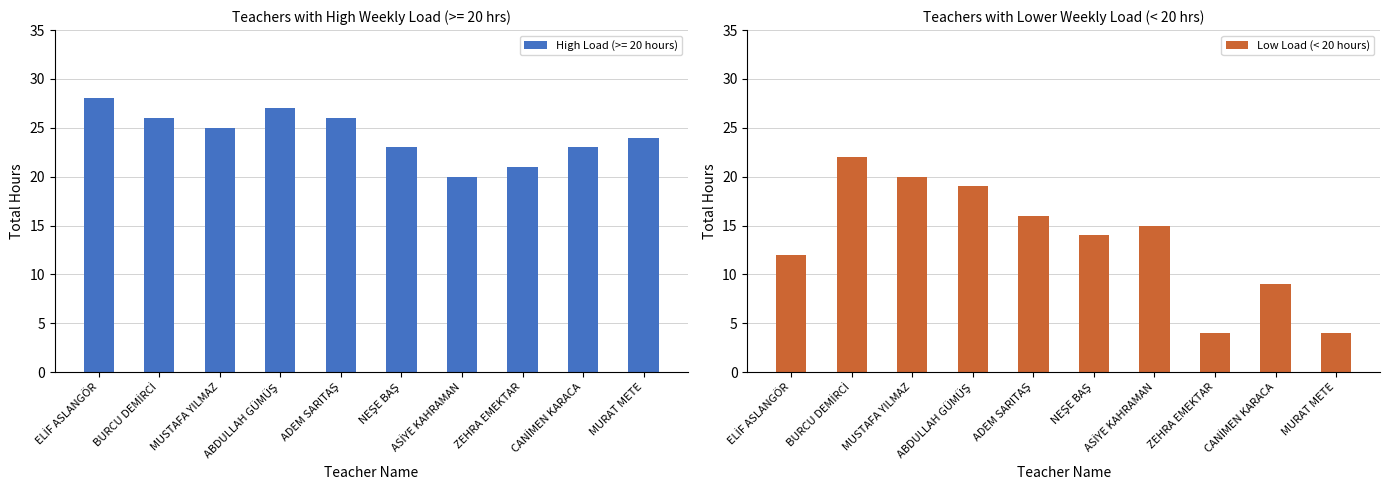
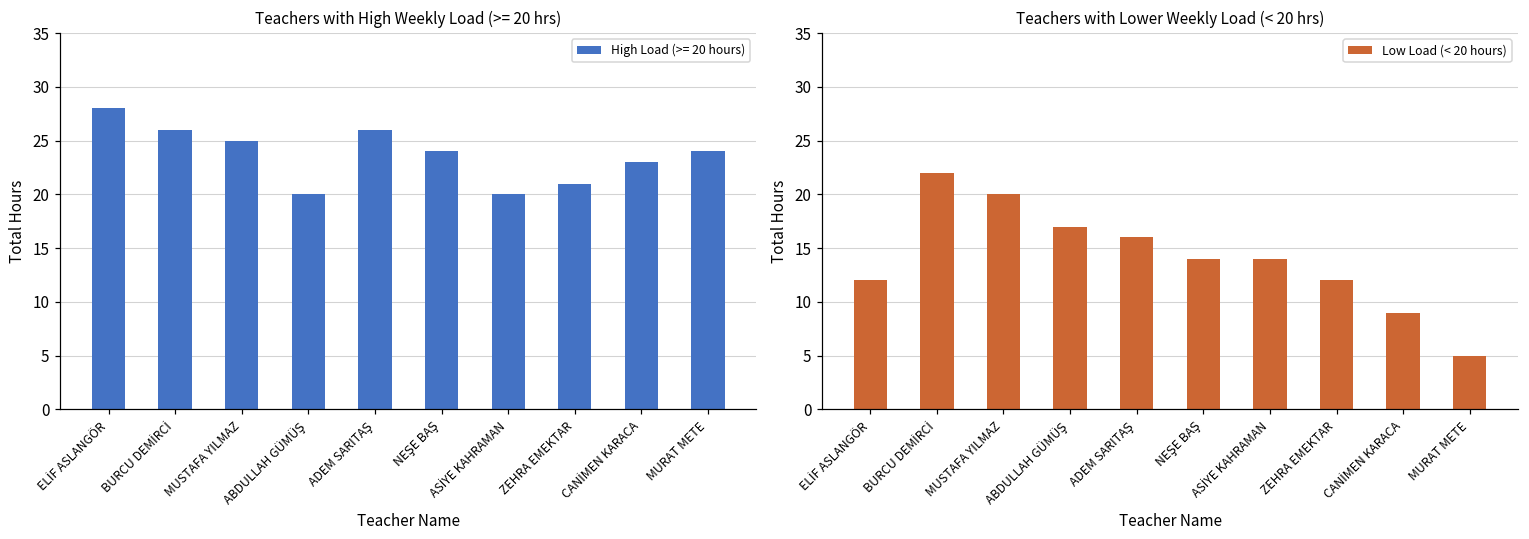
  {
    "Teachers with High Weekly Load (>= 20 hrs)": {
      "ELİF ASLANGÖR": 28,
      "BURCU DEMİRCİ": 26,
      "MUSTAFA YILMAZ": 25,
-     "ABDULLAH GÜMÜŞ": 27,
+     "ABDULLAH GÜMÜŞ": 20,
      "ADEM SARITAŞ": 26,
-     "NEŞE BAŞ": 23,
+     "NEŞE BAŞ": 24,
      "ASİYE KAHRAMAN": 20,
      "ZEHRA EMEKTAR": 21,
      "CANİMEN KARACA": 23,
      "MURAT METE": 24
    },
    "Teachers with Lower Weekly Load (< 20 hrs)": {
      "ELİF ASLANGÖR": 12,
      "BURCU DEMİRCİ": 22,
      "MUSTAFA YILMAZ": 20,
-     "ABDULLAH GÜMÜŞ": 19,
+     "ABDULLAH GÜMÜŞ": 17,
      "ADEM SARITAŞ": 16,
      "NEŞE BAŞ": 14,
-     "ASİYE KAHRAMAN": 15,
-     "ZEHRA EMEKTAR": 4,
+     "ASİYE KAHRAMAN": 14,
+     "ZEHRA EMEKTAR": 12,
      "CANİMEN KARACA": 9,
-     "MURAT METE": 4
+     "MURAT METE": 5
    }
  }
